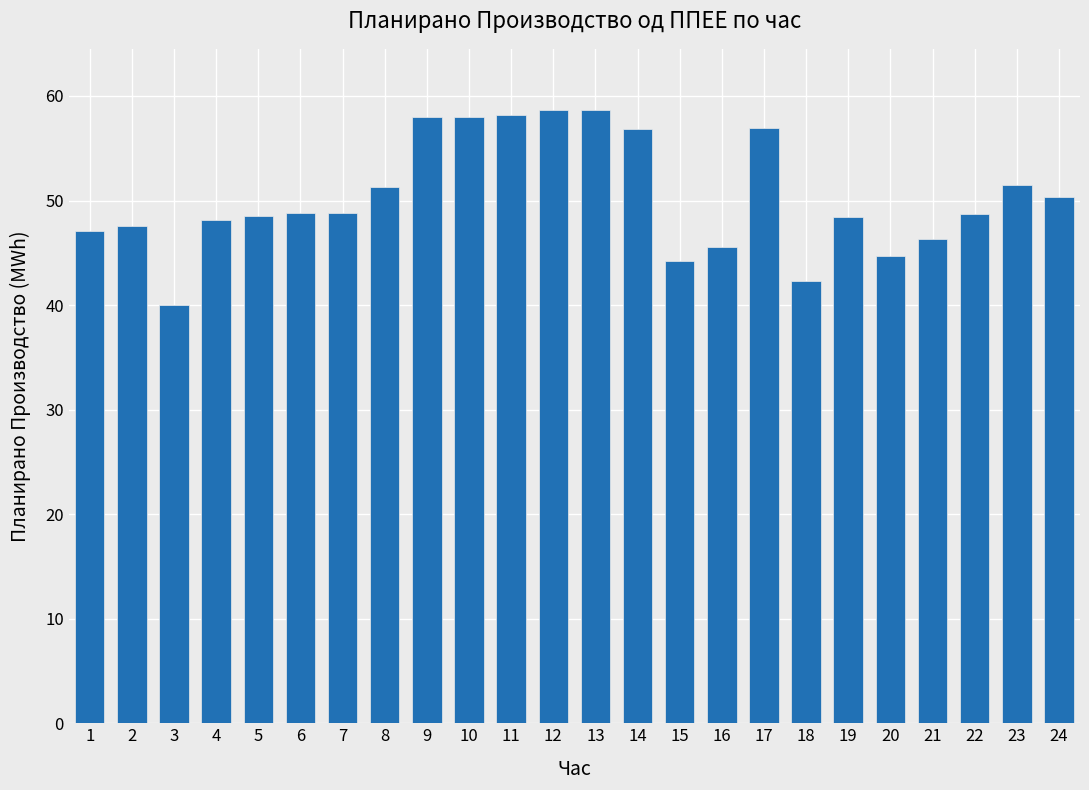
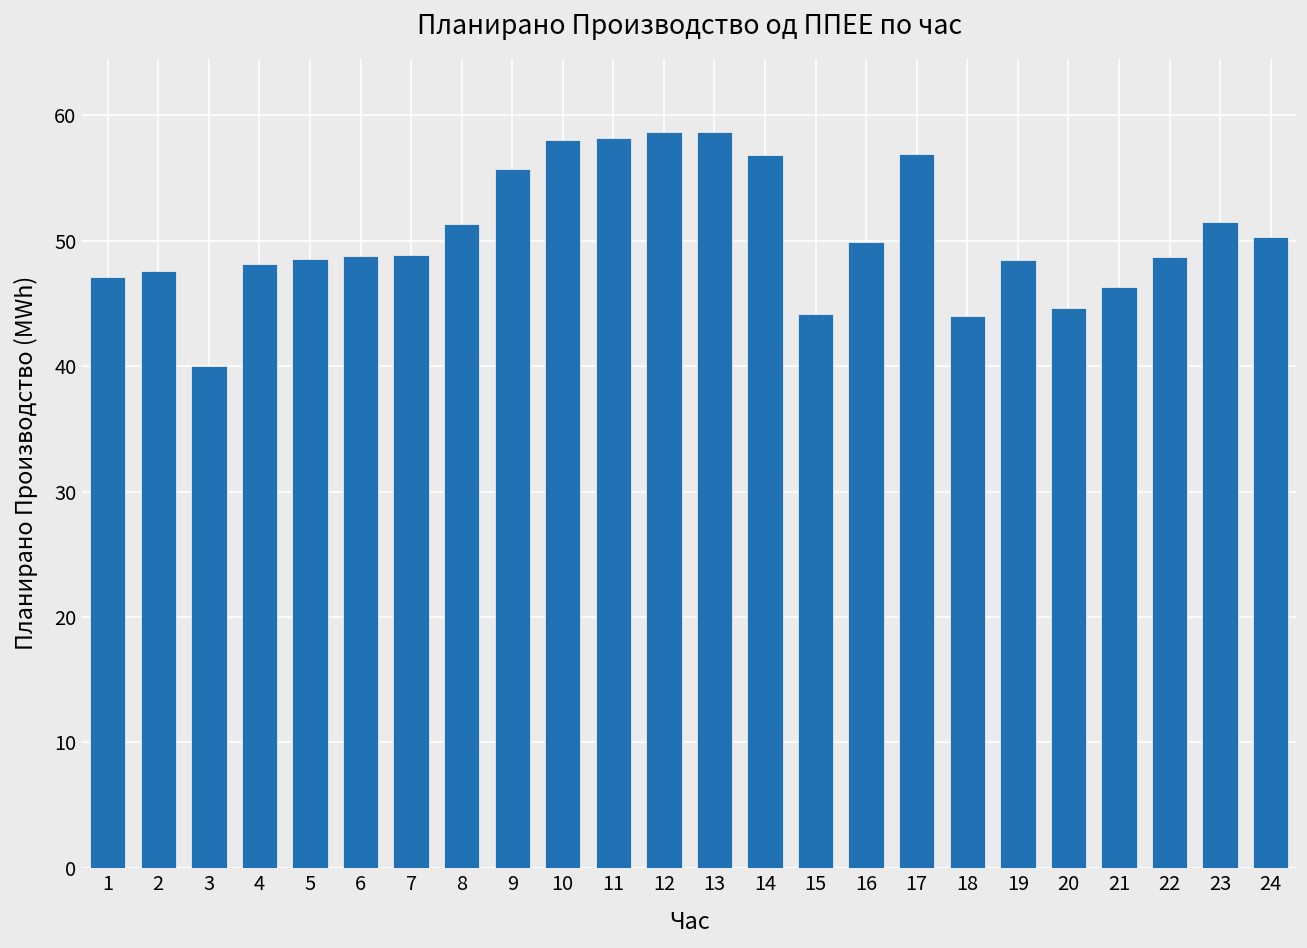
  {
    "1": 47.1,
    "2": 47.6,
    "3": 40.0,
    "4": 48.2,
    "5": 48.5,
    "6": 48.8,
    "7": 48.8,
    "8": 51.3,
-   "9": 58.0,
+   "9": 55.7,
    "10": 58.0,
    "11": 58.2,
    "12": 58.6,
    "13": 58.6,
    "14": 56.9,
    "15": 44.2,
-   "16": 45.6,
+   "16": 49.9,
    "17": 56.9,
-   "18": 42.3,
+   "18": 44.0,
    "19": 48.5,
    "20": 44.7,
    "21": 46.3,
    "22": 48.7,
    "23": 51.5,
    "24": 50.3
  }
